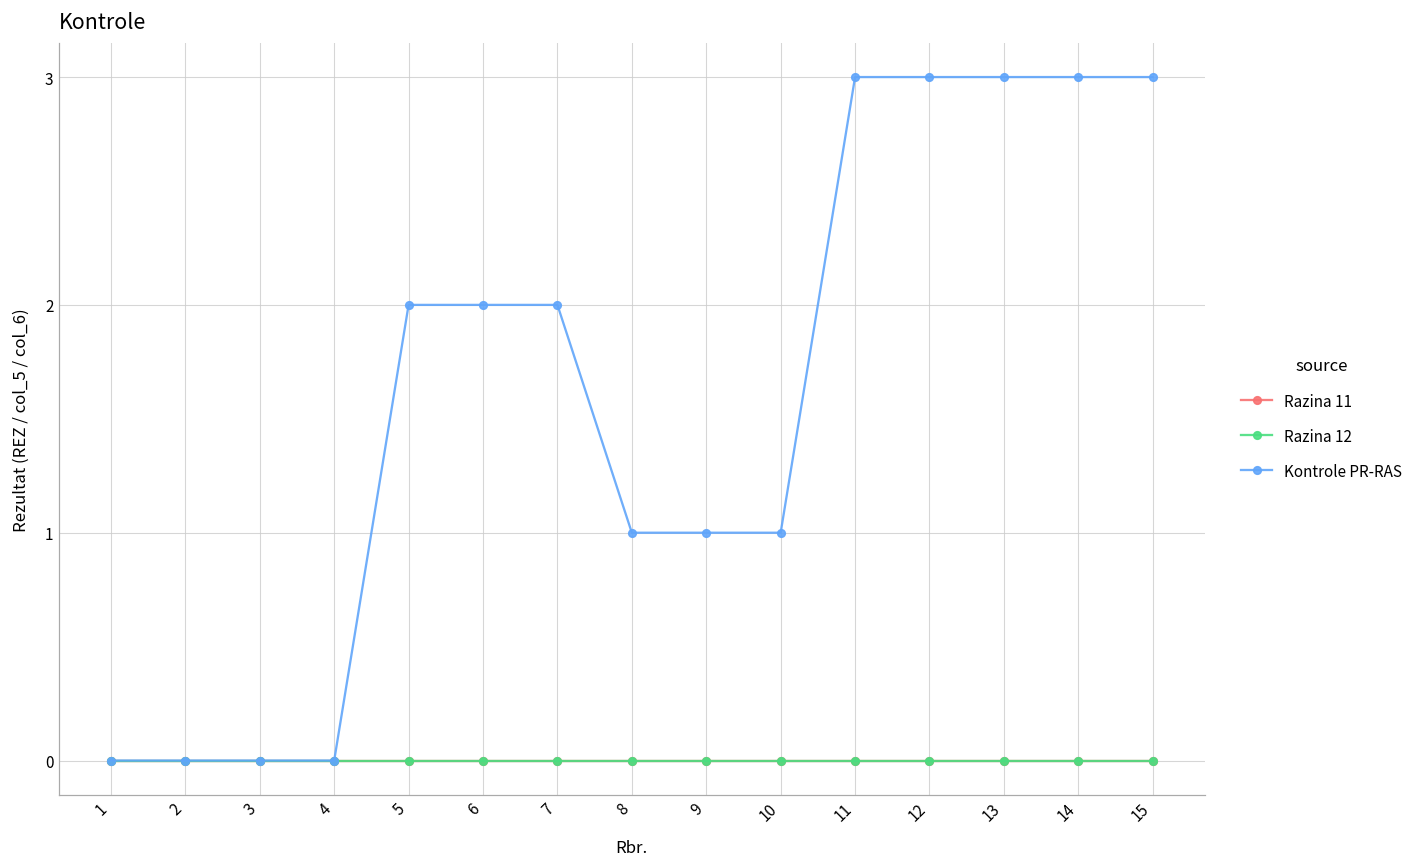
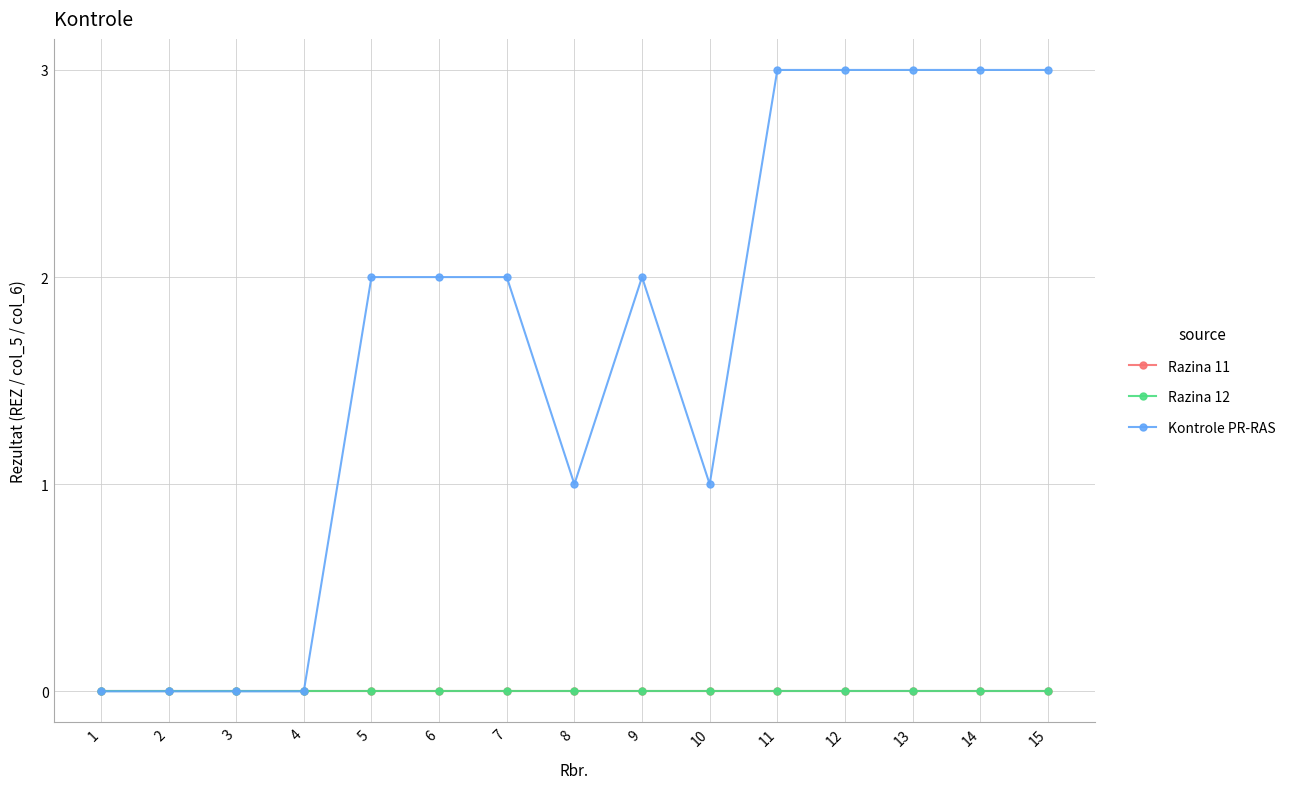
  {
    "Razina 12": {
      "5": 0,
      "6": 0,
      "7": 0,
      "8": 0,
      "9": 0,
      "10": 0,
      "11": 0,
      "12": 0,
      "13": 0,
      "14": 0,
      "15": 0
    },
    "Kontrole PR-RAS": {
      "5": 2,
      "6": 2,
      "7": 2,
      "8": 1,
-     "9": 1,
+     "9": 2,
      "10": 1,
      "11": 3,
      "12": 3,
      "13": 3,
      "14": 3,
      "15": 3
    }
  }
